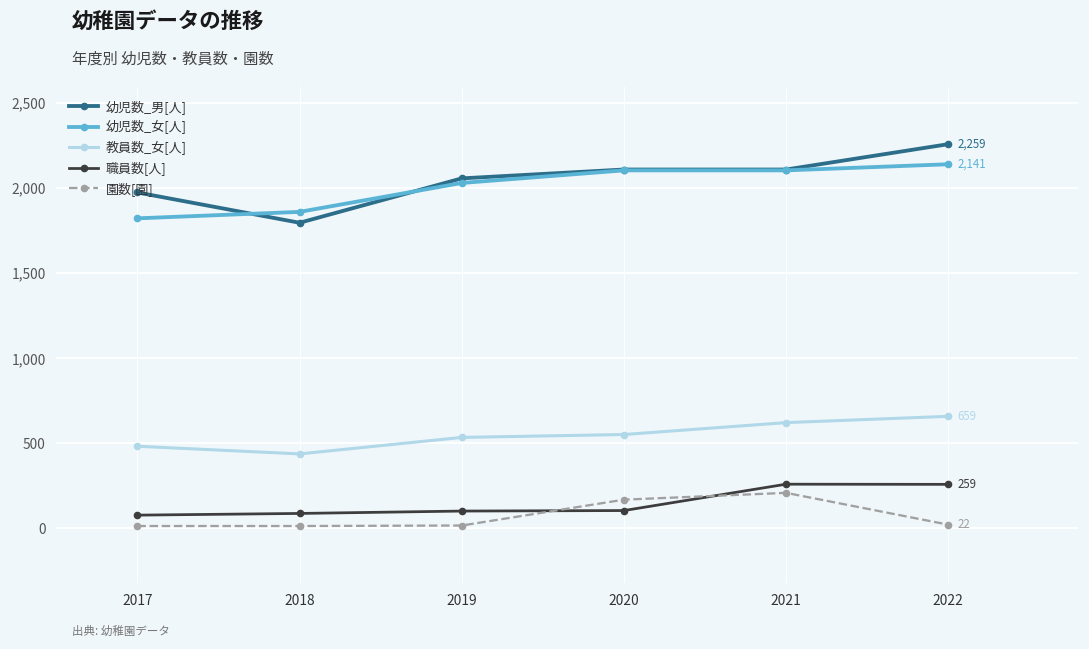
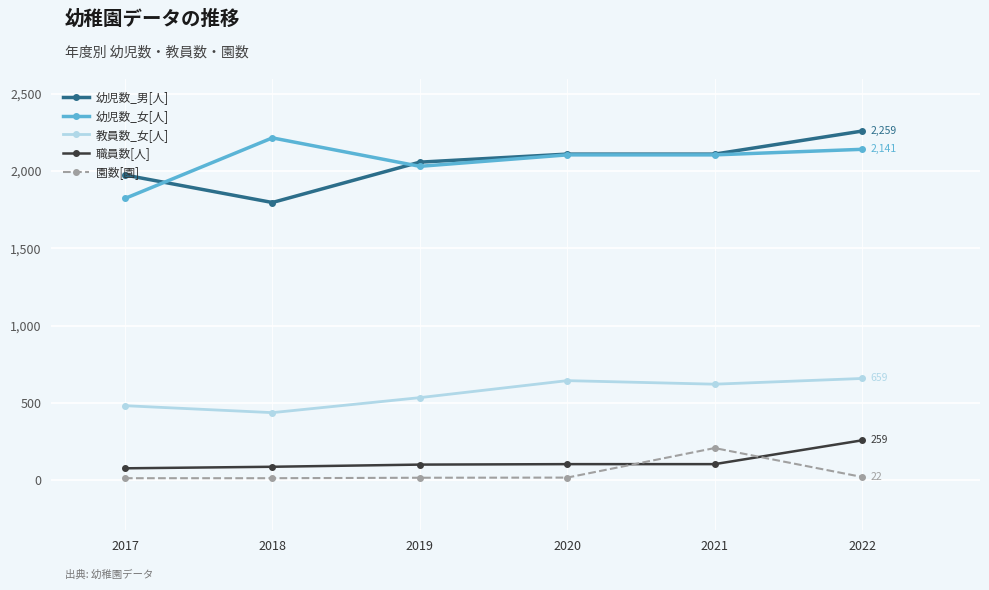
  {
    "幼児数_男[人]": {
      "2022": "2,259"
    },
    "幼児数_女[人]": {
      "2017": "1,820",
-     "2018": "1,860",
+     "2018": "2,220",
      "2019": "2,030"
    },
    "教員数_女[人]": {
      "2017": "480",
      "2018": "440",
      "2019": "540",
-     "2020": "550",
+     "2020": "650",
      "2021": "620"
    },
    "職員数[人]": {
      "2017": "80",
      "2018": "90",
      "2019": "100",
      "2020": "110",
-     "2021": "260"
+     "2021": "110"
    },
    "園数[園]": {
      "2017": "10",
      "2018": "10",
      "2019": "20",
-     "2020": "170",
+     "2020": "20",
      "2021": "210"
    }
  }
